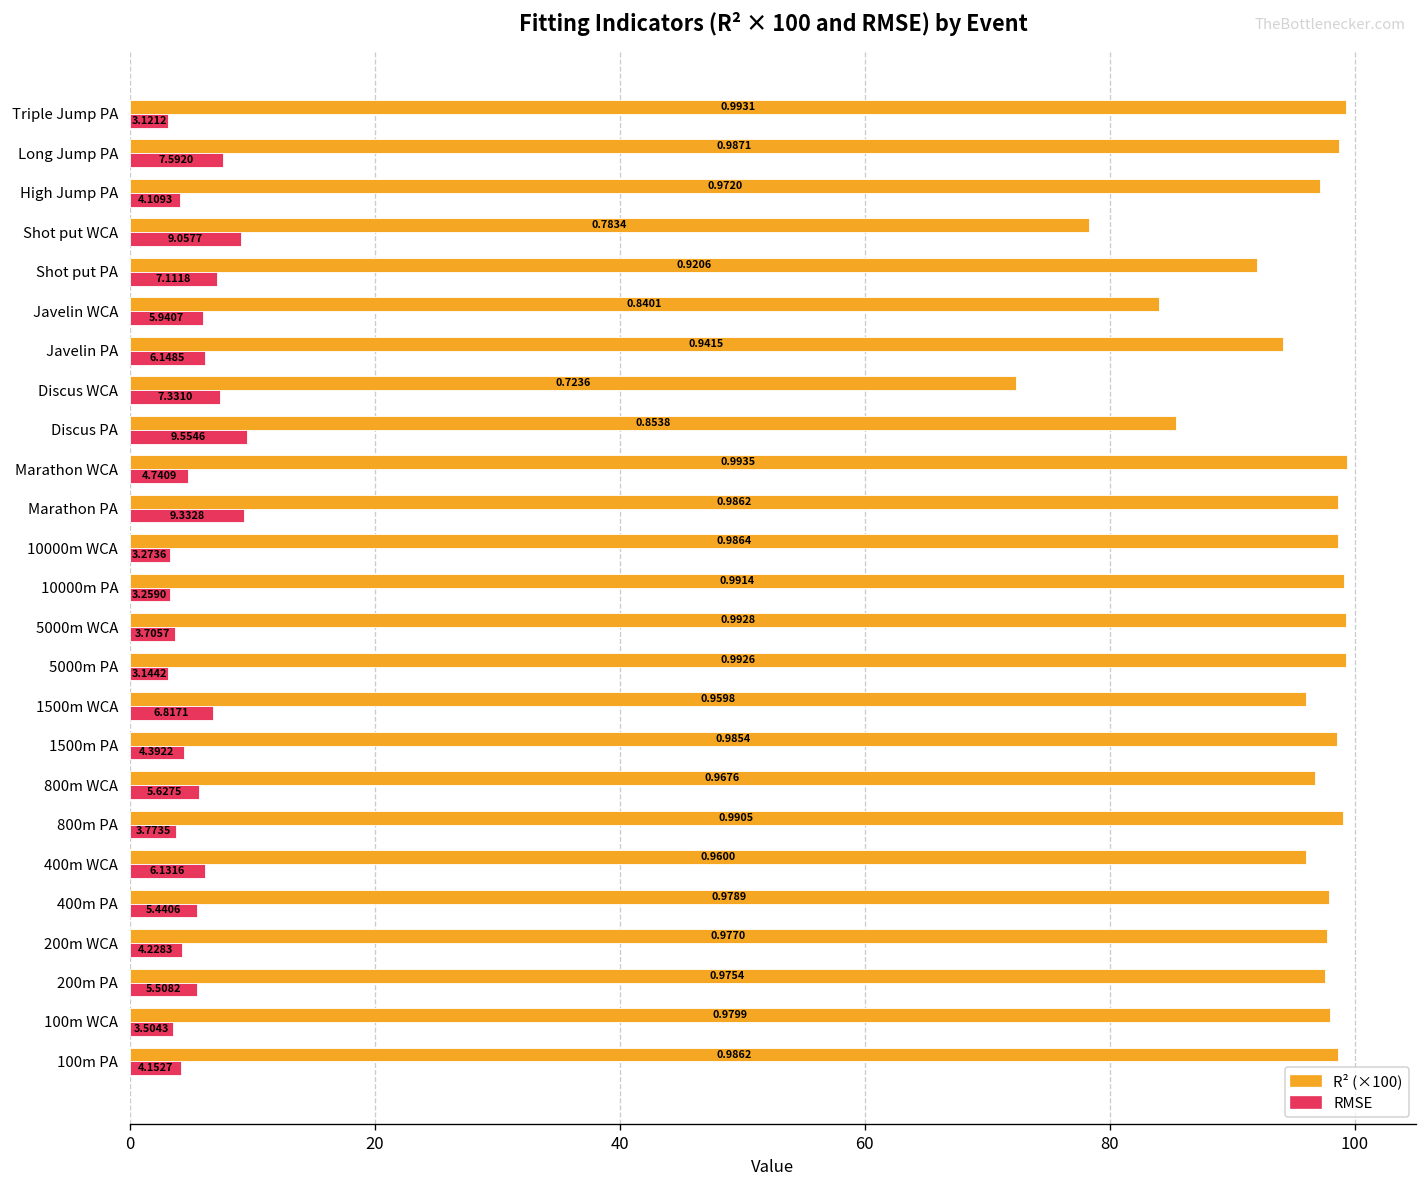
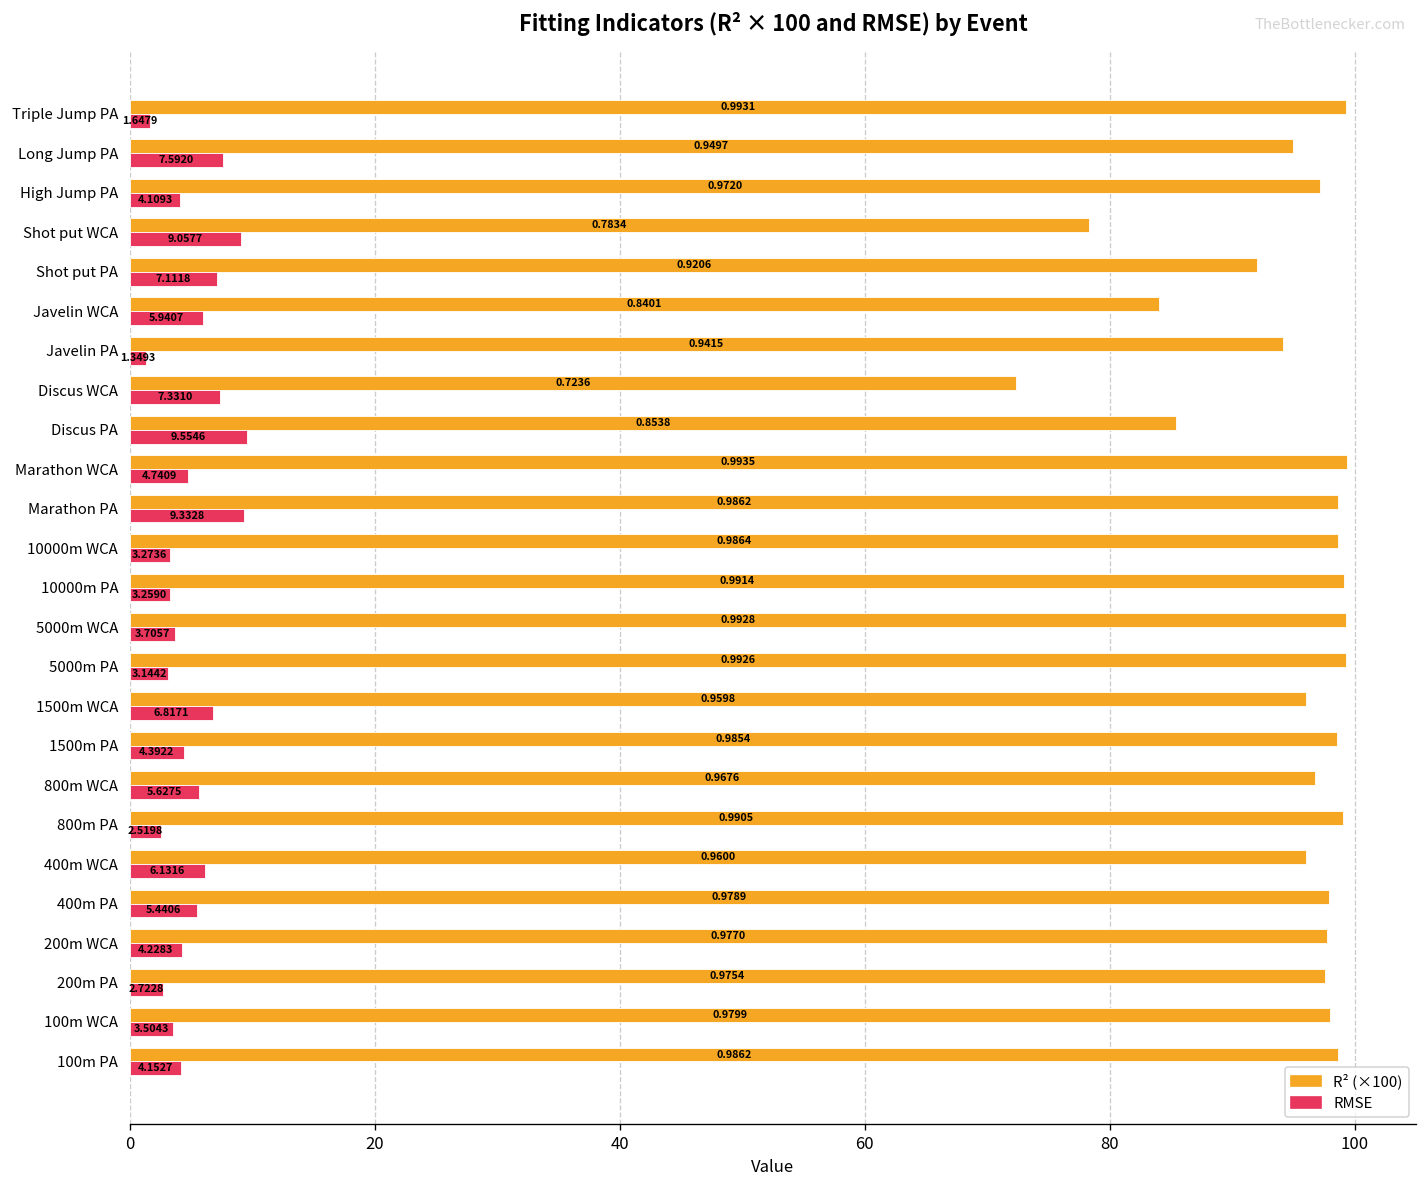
  {
    "R² (×100)": {
-     "Long Jump PA": 0.9871
+     "Long Jump PA": 0.9497
    },
    "RMSE": {
-     "Triple Jump PA": 3.1212,
+     "Triple Jump PA": 1.6479,
      "Long Jump PA": 7.5920,
      "High Jump PA": 4.1093,
      "Shot put WCA": 9.0577,
      "Shot put PA": 7.1118,
      "Javelin WCA": 5.9407,
-     "Javelin PA": 6.1485,
+     "Javelin PA": 1.3493,
      "Discus WCA": 7.3310,
      "Discus PA": 9.5546,
      "Marathon WCA": 4.7409,
      "Marathon PA": 9.3328,
      "10000m WCA": 3.2736,
      "10000m PA": 3.2590,
      "5000m WCA": 3.7057,
      "5000m PA": 3.1442,
      "1500m WCA": 6.8171,
      "1500m PA": 4.3922,
      "800m WCA": 5.6275,
-     "800m PA": 3.7735,
+     "800m PA": 2.5198,
      "400m WCA": 6.1316,
      "400m PA": 5.4406,
      "200m WCA": 4.2283,
-     "200m PA": 5.5082,
+     "200m PA": 2.7228,
      "100m WCA": 3.5043,
      "100m PA": 4.1527
    }
  }
